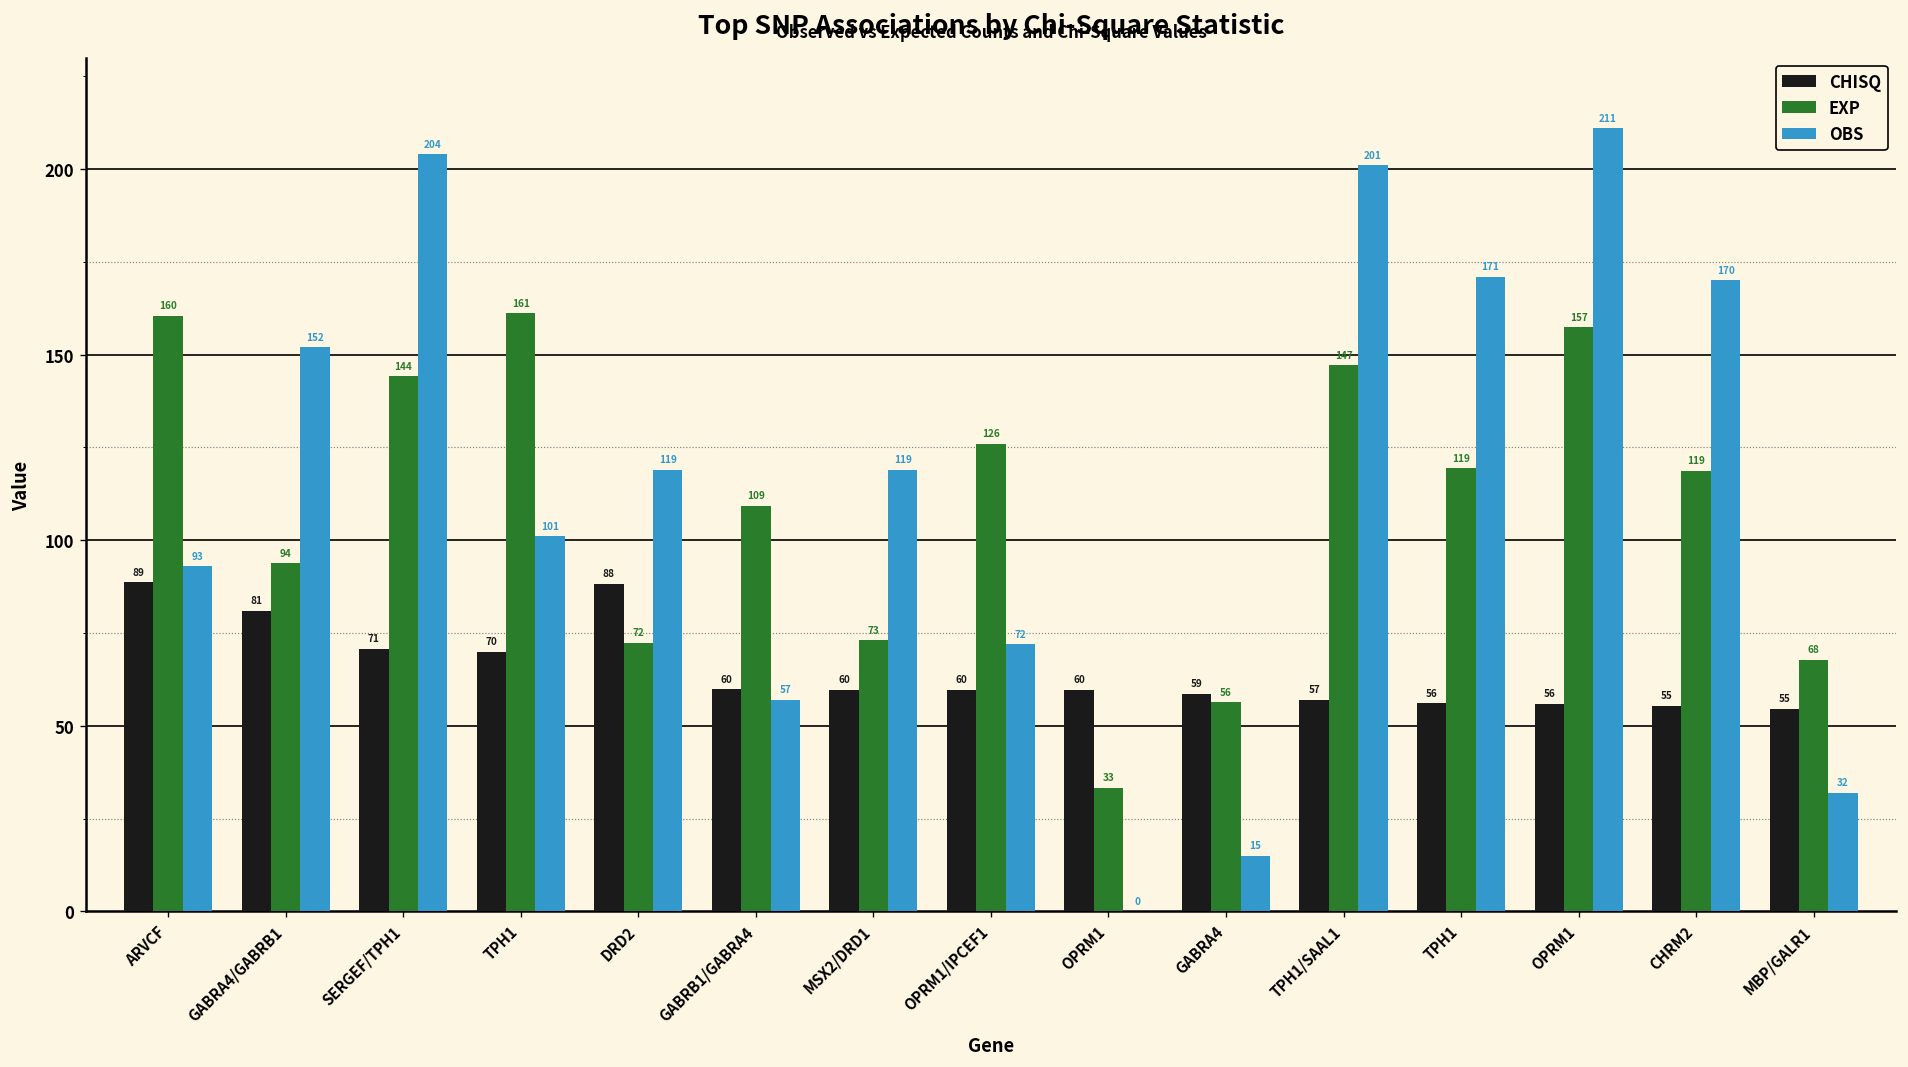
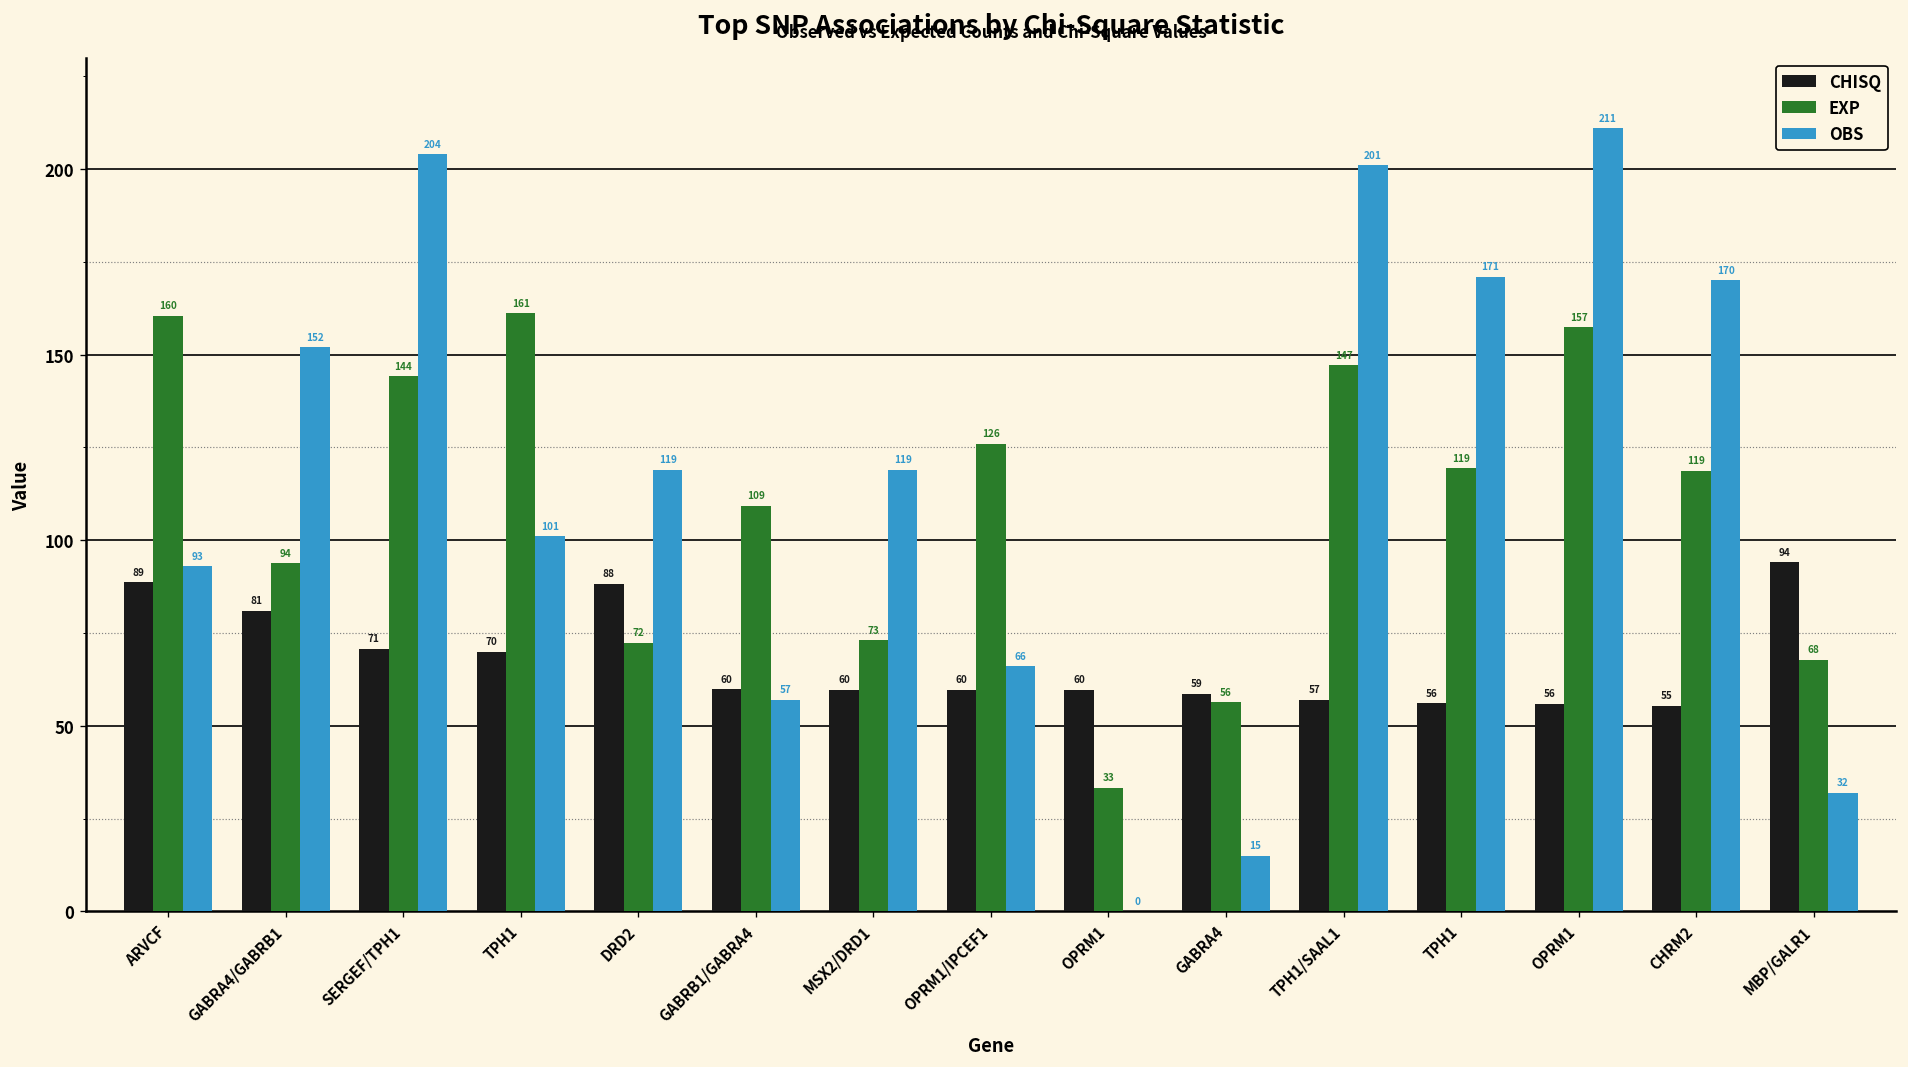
  {
    "CHISQ": {
      "ARVCF": 89,
      "GABRA4/GABRB1": 81,
      "SERGEF/TPH1": 71,
      "DRD2": 88,
      "GABRB1/GABRA4": 60,
      "MSX2/DRD1": 60,
      "OPRM1/IPCEF1": 60,
      "GABRA4": 59,
      "TPH1/SAAL1": 57,
      "CHRM2": 55,
-     "MBP/GALR1": 55
+     "MBP/GALR1": 94
    },
    "EXP": {
      "ARVCF": 160,
      "GABRA4/GABRB1": 94,
      "SERGEF/TPH1": 144,
      "DRD2": 72,
      "GABRB1/GABRA4": 109,
      "MSX2/DRD1": 73,
      "OPRM1/IPCEF1": 126,
      "GABRA4": 56,
      "TPH1/SAAL1": 147,
      "CHRM2": 119,
      "MBP/GALR1": 68
    },
    "OBS": {
      "ARVCF": 93,
      "GABRA4/GABRB1": 152,
      "SERGEF/TPH1": 204,
      "DRD2": 119,
      "GABRB1/GABRA4": 57,
      "MSX2/DRD1": 119,
-     "OPRM1/IPCEF1": 72,
+     "OPRM1/IPCEF1": 66,
      "GABRA4": 15,
      "TPH1/SAAL1": 201,
      "CHRM2": 170,
      "MBP/GALR1": 32
    }
  }
